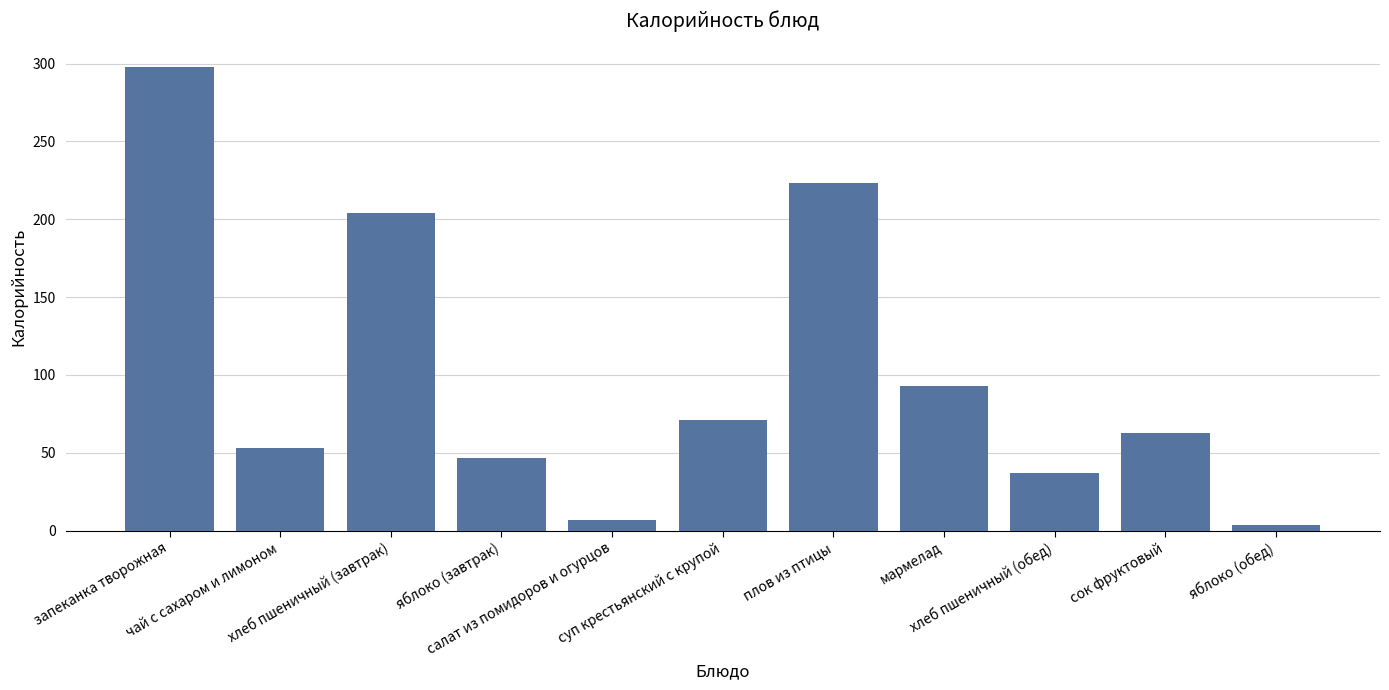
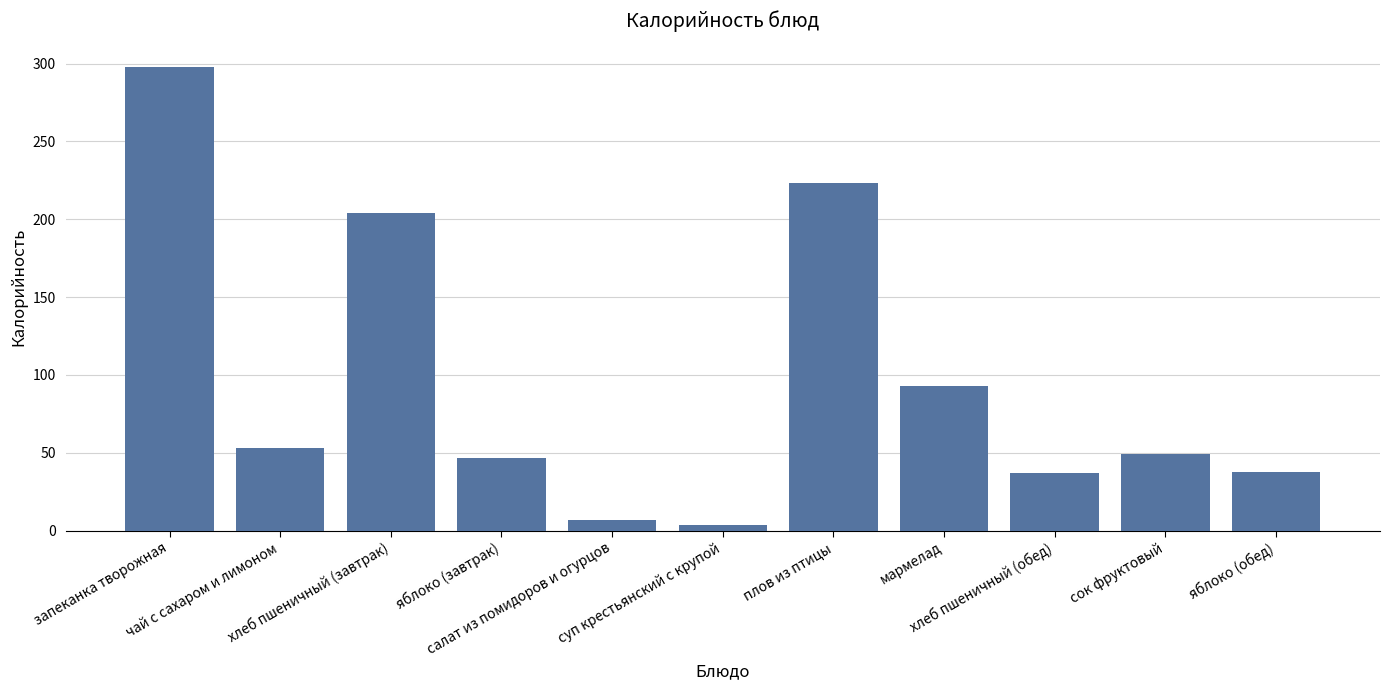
  {
    "запеканка творожная": 298,
    "чай с сахаром и лимоном": 53,
    "хлеб пшеничный (завтрак)": 204,
    "яблоко (завтрак)": 47,
    "салат из помидоров и огурцов": 7,
-   "суп крестьянский с крупой": 71,
+   "суп крестьянский с крупой": 4,
    "плов из птицы": 223,
    "мармелад": 93,
    "хлеб пшеничный (обед)": 37,
-   "сок фруктовый": 62,
-   "яблоко (обед)": 4
+   "сок фруктовый": 50,
+   "яблоко (обед)": 38
  }
